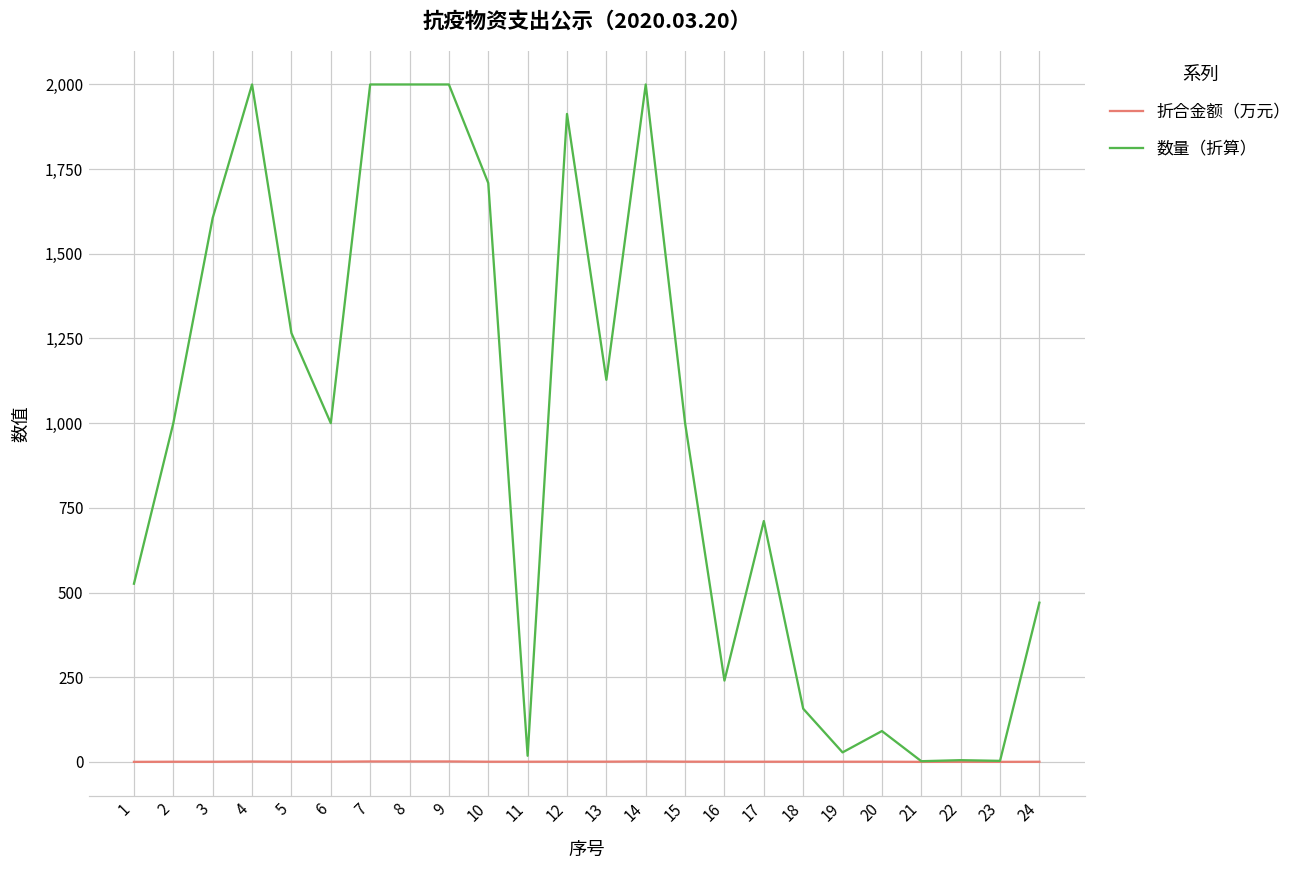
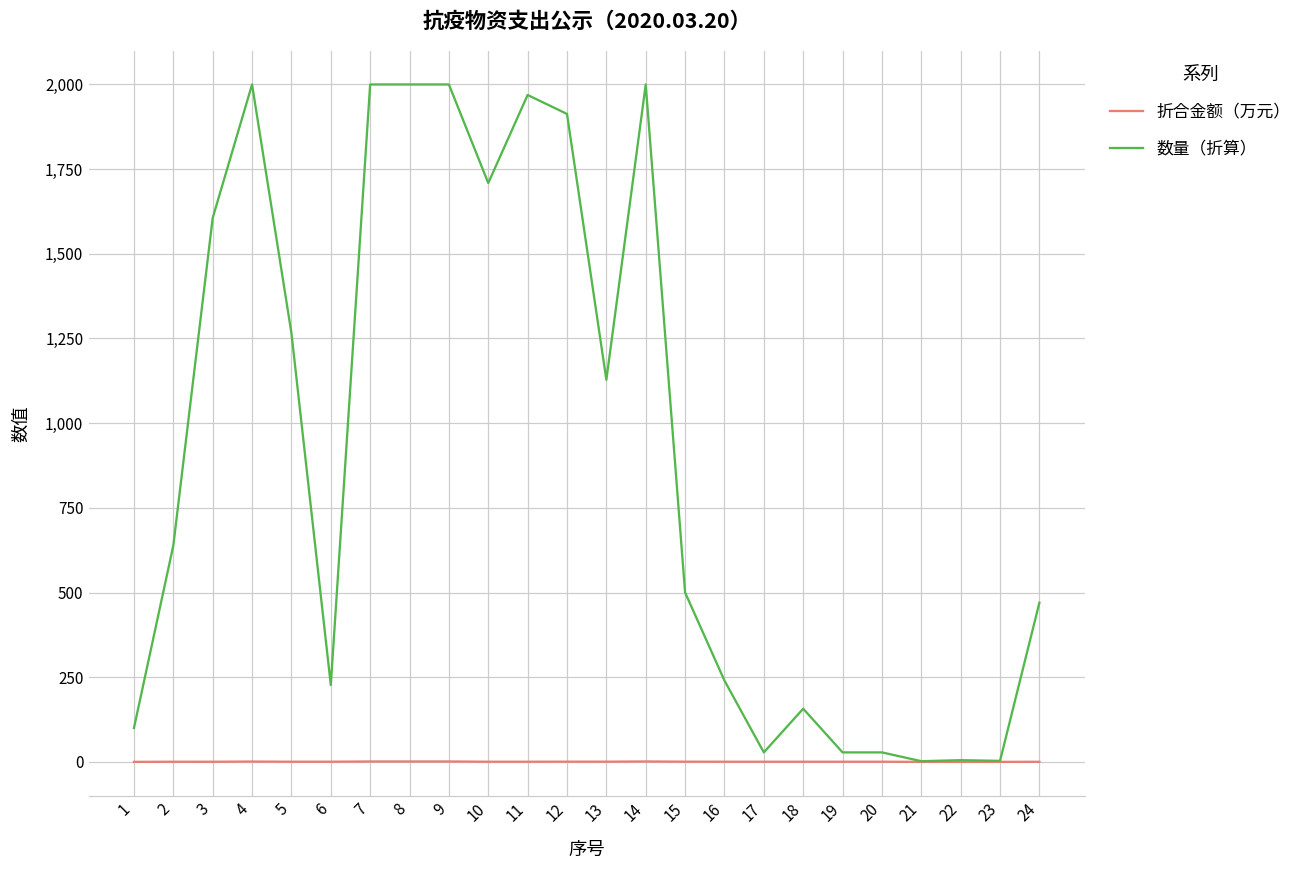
  {
    "折合金额（万元）": {
      "1": "0",
      "2": "0",
      "3": "0",
      "4": "0",
      "5": "0",
      "6": "0",
      "7": "0",
      "8": "0",
      "9": "0",
      "10": "0",
      "11": "0",
      "12": "0",
      "13": "0",
      "14": "0",
      "15": "0",
      "16": "0",
      "17": "0",
      "18": "0",
      "19": "0",
      "20": "0",
      "24": "0"
    },
    "数量（折算）": {
-     "1": "530",
-     "2": "1,000",
+     "1": "100",
+     "2": "640",
      "3": "1,610",
      "4": "2,000",
      "5": "1,270",
-     "6": "1,000",
+     "6": "230",
      "7": "2,000",
      "8": "2,000",
      "9": "2,000",
      "10": "1,710",
-     "11": "20",
+     "11": "1,970",
      "12": "1,910",
      "13": "1,130",
      "14": "2,000",
-     "15": "1,000",
+     "15": "500",
      "16": "240",
-     "17": "710",
+     "17": "30",
      "18": "160",
      "19": "30",
-     "20": "90",
+     "20": "30",
      "24": "470"
    }
  }
